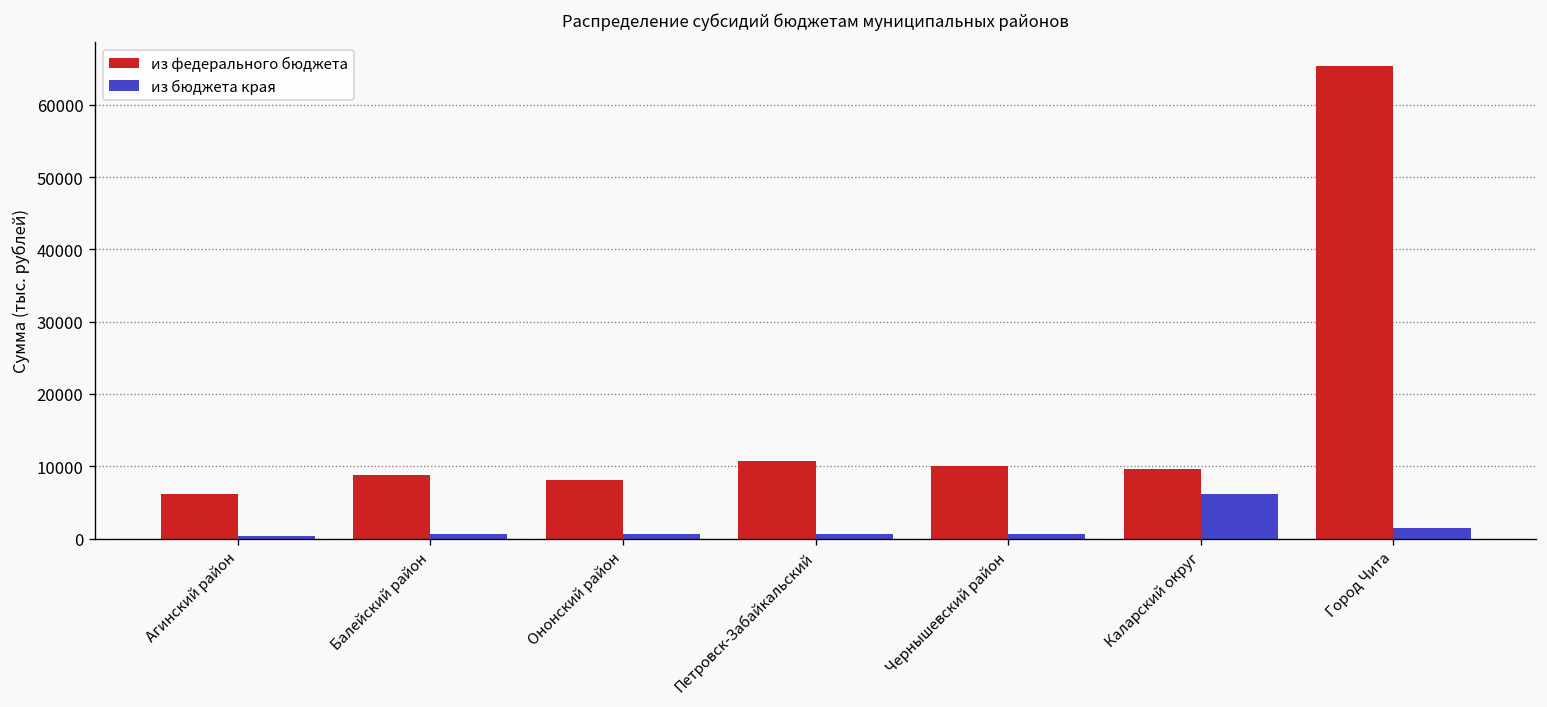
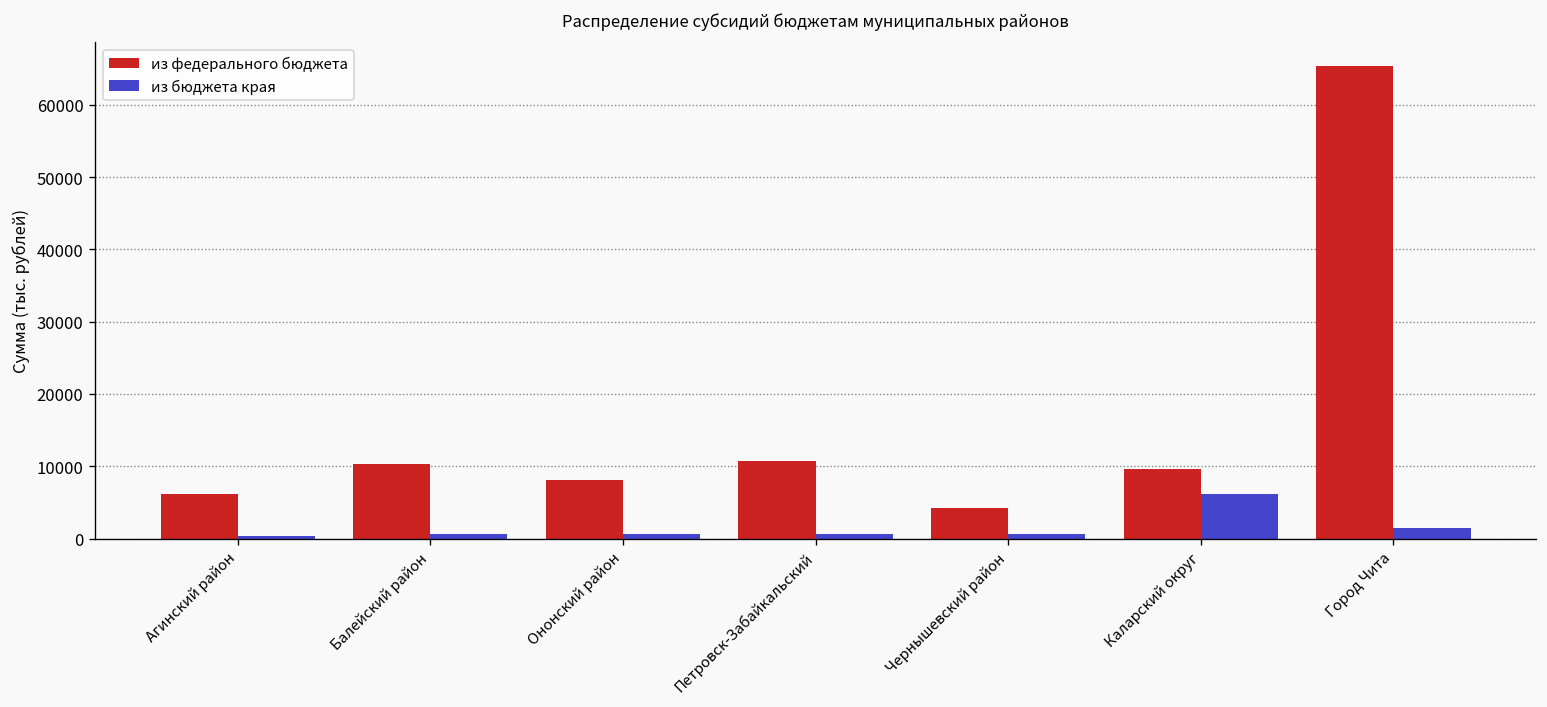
  {
    "из федерального бюджета": {
      "Агинский район": 6000,
-     "Балейский район": 9000,
+     "Балейский район": 10000,
      "Ононский район": 8000,
      "Петровск-Забайкальский": 11000,
-     "Чернышевский район": 10000,
+     "Чернышевский район": 4000,
      "Каларский округ": 10000,
      "Город Чита": 65000
    },
    "из бюджета края": {
      "Балейский район": 1000,
      "Ононский район": 1000,
      "Петровск-Забайкальский": 1000,
      "Чернышевский район": 1000,
      "Каларский округ": 6000,
      "Город Чита": 2000
    }
  }
